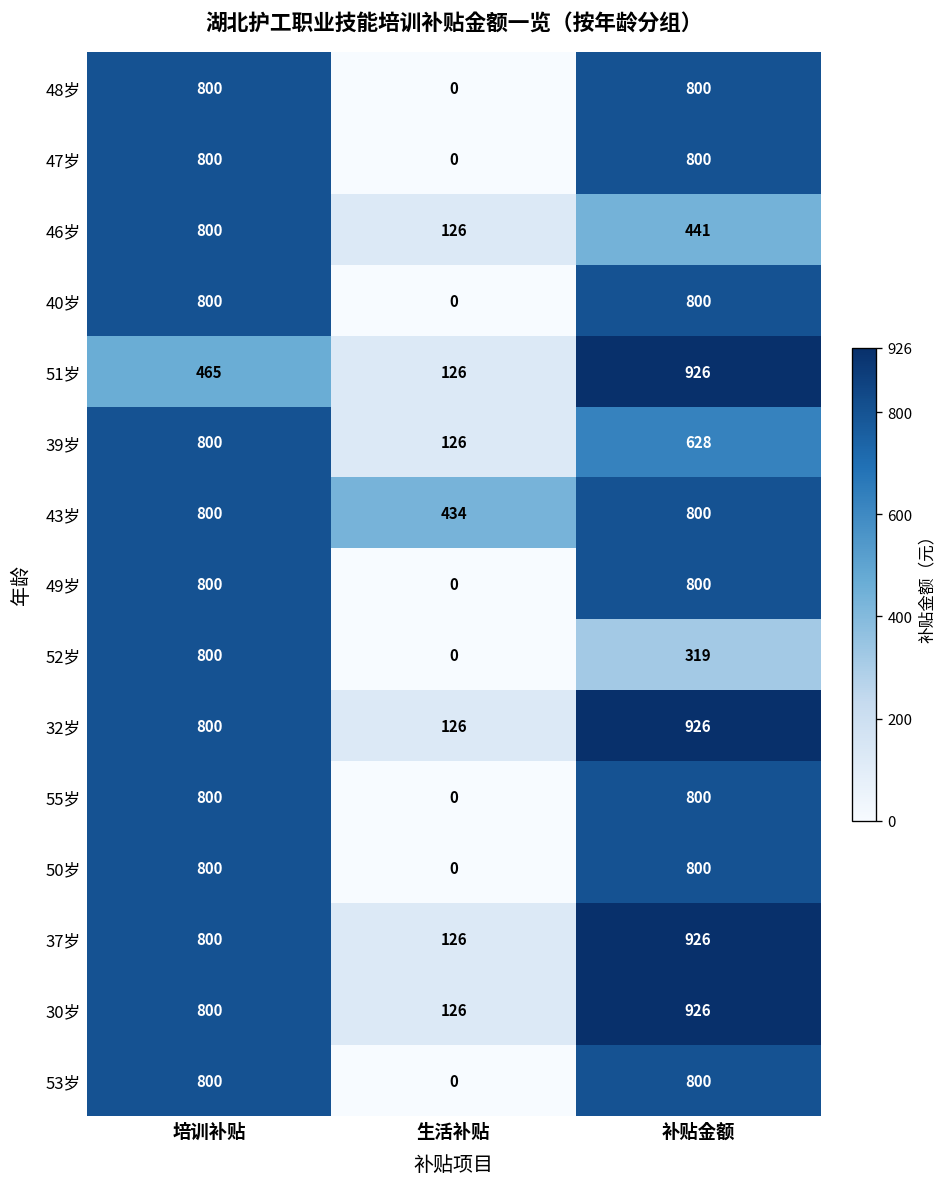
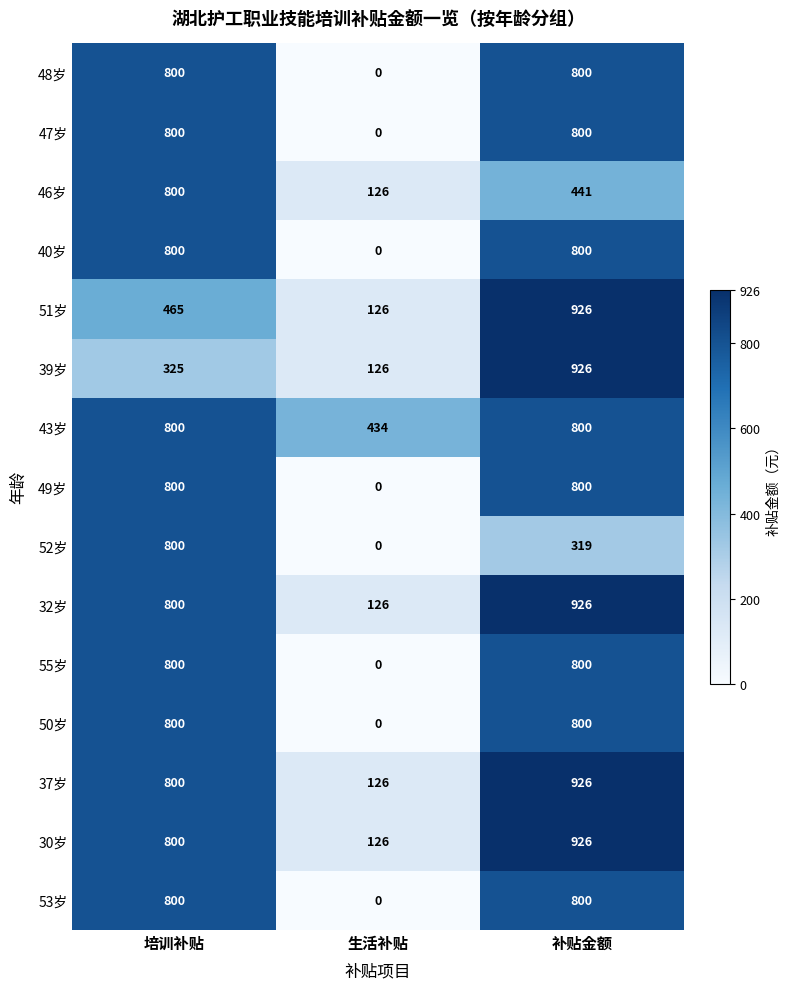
  {
    "48岁": {
      "培训补贴": 800,
      "生活补贴": 0,
      "补贴金额": 800
    },
    "47岁": {
      "培训补贴": 800,
      "生活补贴": 0,
      "补贴金额": 800
    },
    "46岁": {
      "培训补贴": 800,
      "生活补贴": 126,
      "补贴金额": 441
    },
    "40岁": {
      "培训补贴": 800,
      "生活补贴": 0,
      "补贴金额": 800
    },
    "51岁": {
      "培训补贴": 465,
      "生活补贴": 126,
      "补贴金额": 926
    },
    "39岁": {
-     "培训补贴": 800,
+     "培训补贴": 325,
      "生活补贴": 126,
-     "补贴金额": 628
+     "补贴金额": 926
    },
    "43岁": {
      "培训补贴": 800,
      "生活补贴": 434,
      "补贴金额": 800
    },
    "49岁": {
      "培训补贴": 800,
      "生活补贴": 0,
      "补贴金额": 800
    },
    "52岁": {
      "培训补贴": 800,
      "生活补贴": 0,
      "补贴金额": 319
    },
    "32岁": {
      "培训补贴": 800,
      "生活补贴": 126,
      "补贴金额": 926
    },
    "55岁": {
      "培训补贴": 800,
      "生活补贴": 0,
      "补贴金额": 800
    },
    "50岁": {
      "培训补贴": 800,
      "生活补贴": 0,
      "补贴金额": 800
    },
    "37岁": {
      "培训补贴": 800,
      "生活补贴": 126,
      "补贴金额": 926
    },
    "30岁": {
      "培训补贴": 800,
      "生活补贴": 126,
      "补贴金额": 926
    },
    "53岁": {
      "培训补贴": 800,
      "生活补贴": 0,
      "补贴金额": 800
    }
  }
